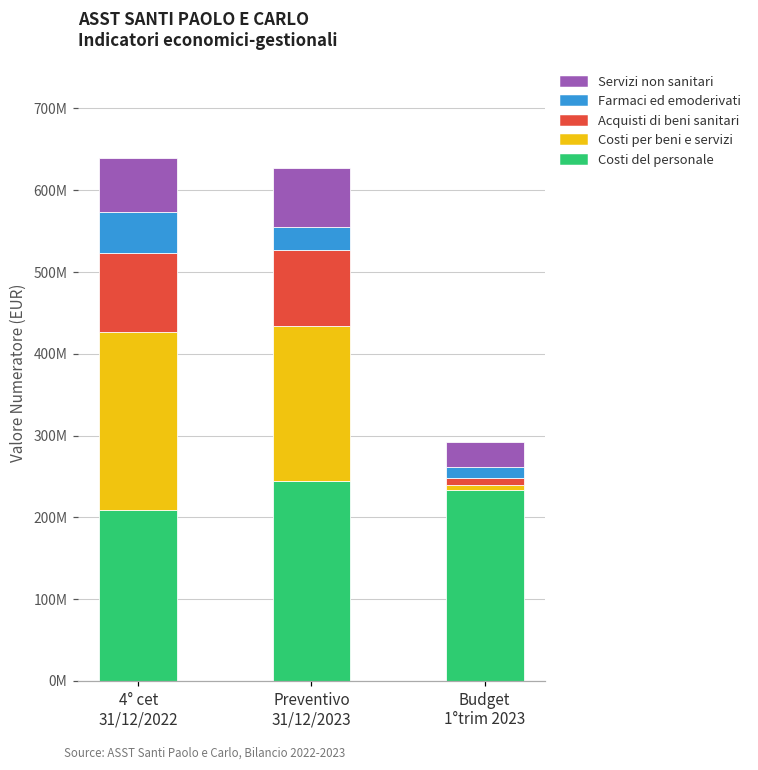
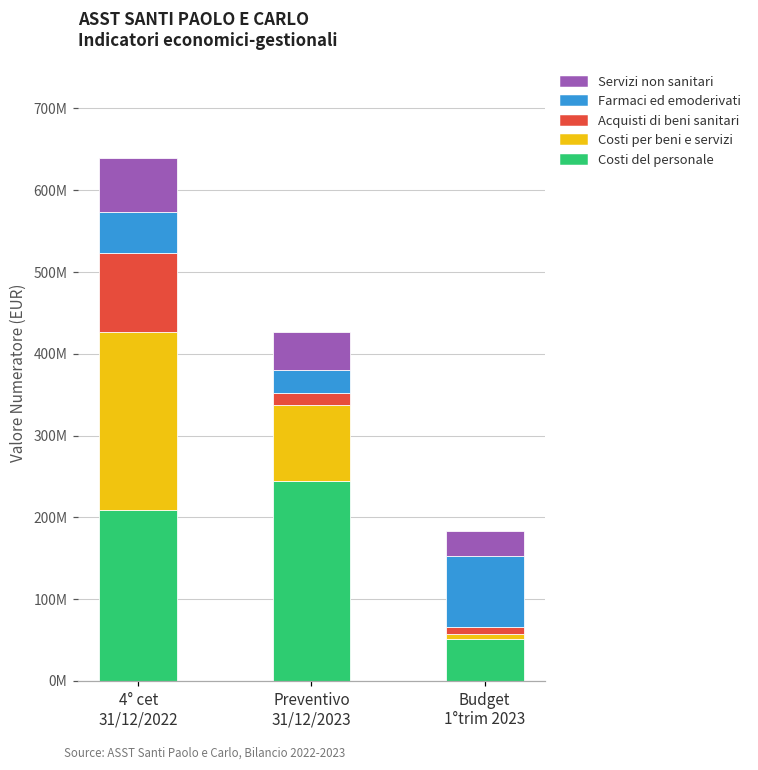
  {
    "Costi del personale": {
      "4° cet 31/12/2022": 210000000,
      "Preventivo 31/12/2023": 240000000,
-     "Budget 1°trim 2023": 230000000
+     "Budget 1°trim 2023": 50000000
    },
    "Costi per beni e servizi": {
      "4° cet 31/12/2022": 220000000,
-     "Preventivo 31/12/2023": 190000000,
+     "Preventivo 31/12/2023": 90000000,
      "Budget 1°trim 2023": 10000000
    },
    "Acquisti di beni sanitari": {
      "4° cet 31/12/2022": 100000000,
-     "Preventivo 31/12/2023": 90000000,
+     "Preventivo 31/12/2023": 10000000,
      "Budget 1°trim 2023": 10000000
    },
    "Farmaci ed emoderivati": {
      "4° cet 31/12/2022": 50000000,
      "Preventivo 31/12/2023": 30000000,
-     "Budget 1°trim 2023": 10000000
+     "Budget 1°trim 2023": 90000000
    },
    "Servizi non sanitari": {
      "4° cet 31/12/2022": 70000000,
-     "Preventivo 31/12/2023": 70000000,
+     "Preventivo 31/12/2023": 50000000,
      "Budget 1°trim 2023": 30000000
    }
  }
